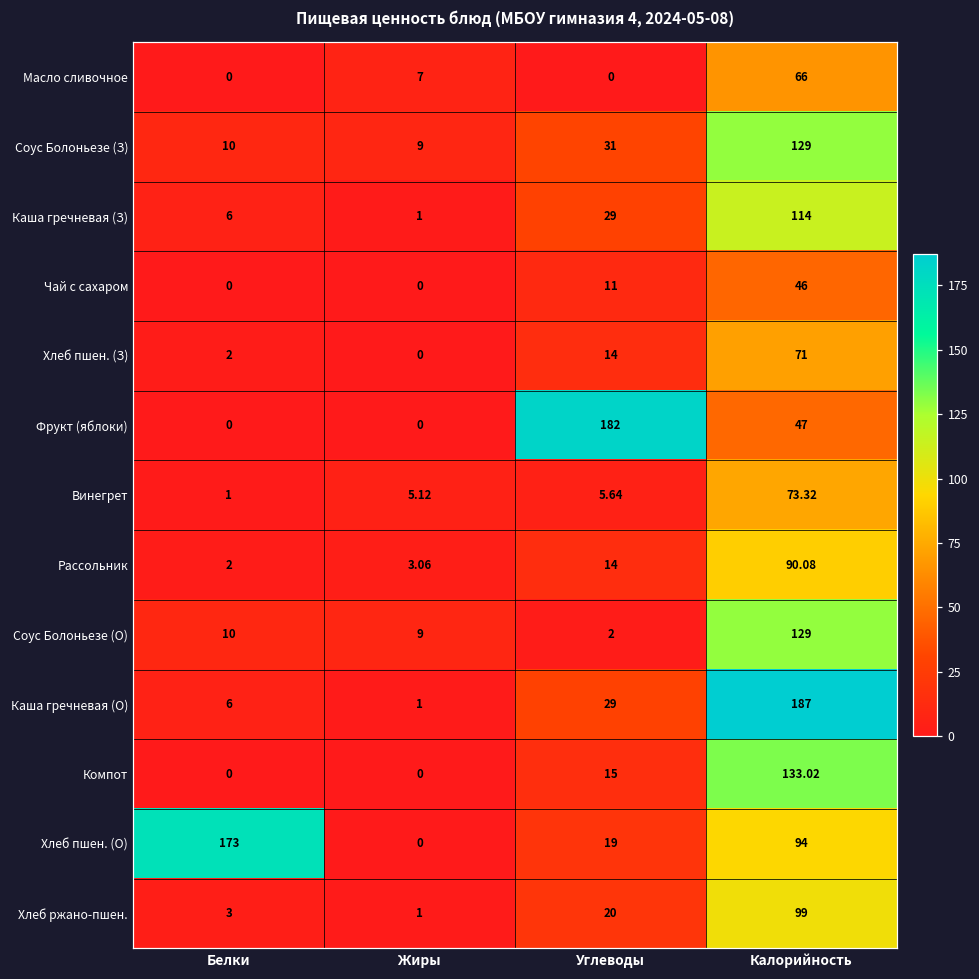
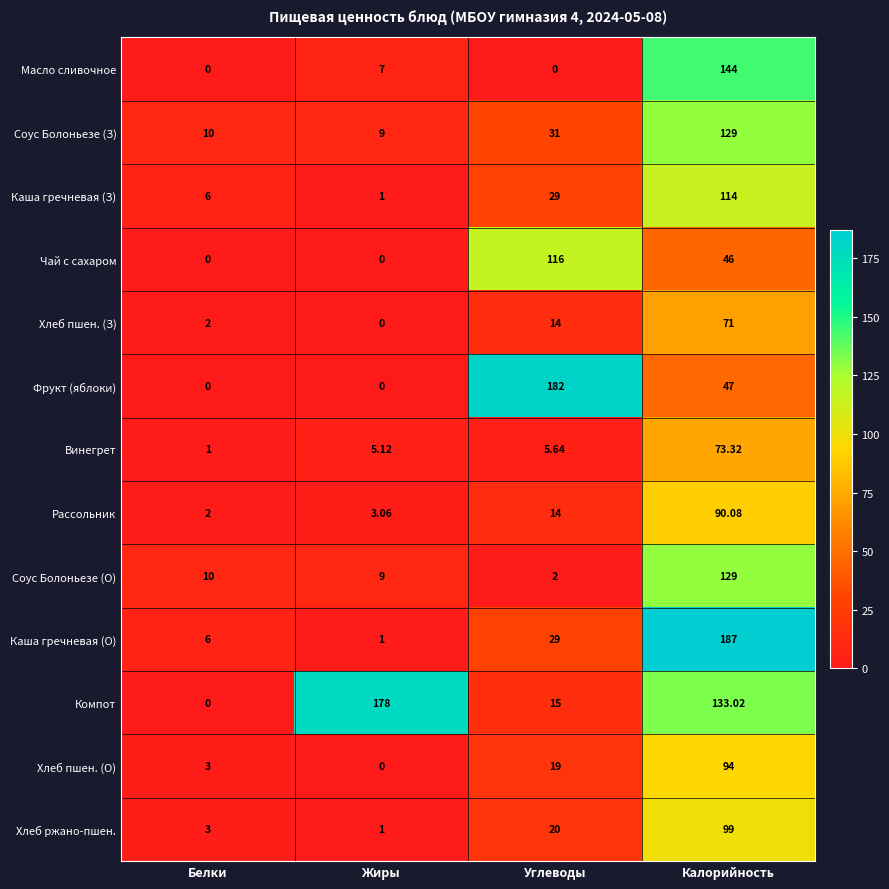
  {
    "Масло сливочное": {
      "Белки": 0,
      "Жиры": 7,
      "Углеводы": 0,
-     "Калорийность": 66
+     "Калорийность": 144
    },
    "Соус Болоньезе (З)": {
      "Белки": 10,
      "Жиры": 9,
      "Углеводы": 31,
      "Калорийность": 129
    },
    "Каша гречневая (З)": {
      "Белки": 6,
      "Жиры": 1,
      "Углеводы": 29,
      "Калорийность": 114
    },
    "Чай с сахаром": {
      "Белки": 0,
      "Жиры": 0,
-     "Углеводы": 11,
+     "Углеводы": 116,
      "Калорийность": 46
    },
    "Хлеб пшен. (З)": {
      "Белки": 2,
      "Жиры": 0,
      "Углеводы": 14,
      "Калорийность": 71
    },
    "Фрукт (яблоки)": {
      "Белки": 0,
      "Жиры": 0,
      "Углеводы": 182,
      "Калорийность": 47
    },
    "Винегрет": {
      "Белки": 1,
      "Жиры": 5.12,
      "Углеводы": 5.64,
      "Калорийность": 73.32
    },
    "Рассольник": {
      "Белки": 2,
      "Жиры": 3.06,
      "Углеводы": 14,
      "Калорийность": 90.08
    },
    "Соус Болоньезе (О)": {
      "Белки": 10,
      "Жиры": 9,
      "Углеводы": 2,
      "Калорийность": 129
    },
    "Каша гречневая (О)": {
      "Белки": 6,
      "Жиры": 1,
      "Углеводы": 29,
      "Калорийность": 187
    },
    "Компот": {
      "Белки": 0,
-     "Жиры": 0,
+     "Жиры": 178,
      "Углеводы": 15,
      "Калорийность": 133.02
    },
    "Хлеб пшен. (О)": {
-     "Белки": 173,
+     "Белки": 3,
      "Жиры": 0,
      "Углеводы": 19,
      "Калорийность": 94
    },
    "Хлеб ржано-пшен.": {
      "Белки": 3,
      "Жиры": 1,
      "Углеводы": 20,
      "Калорийность": 99
    }
  }
